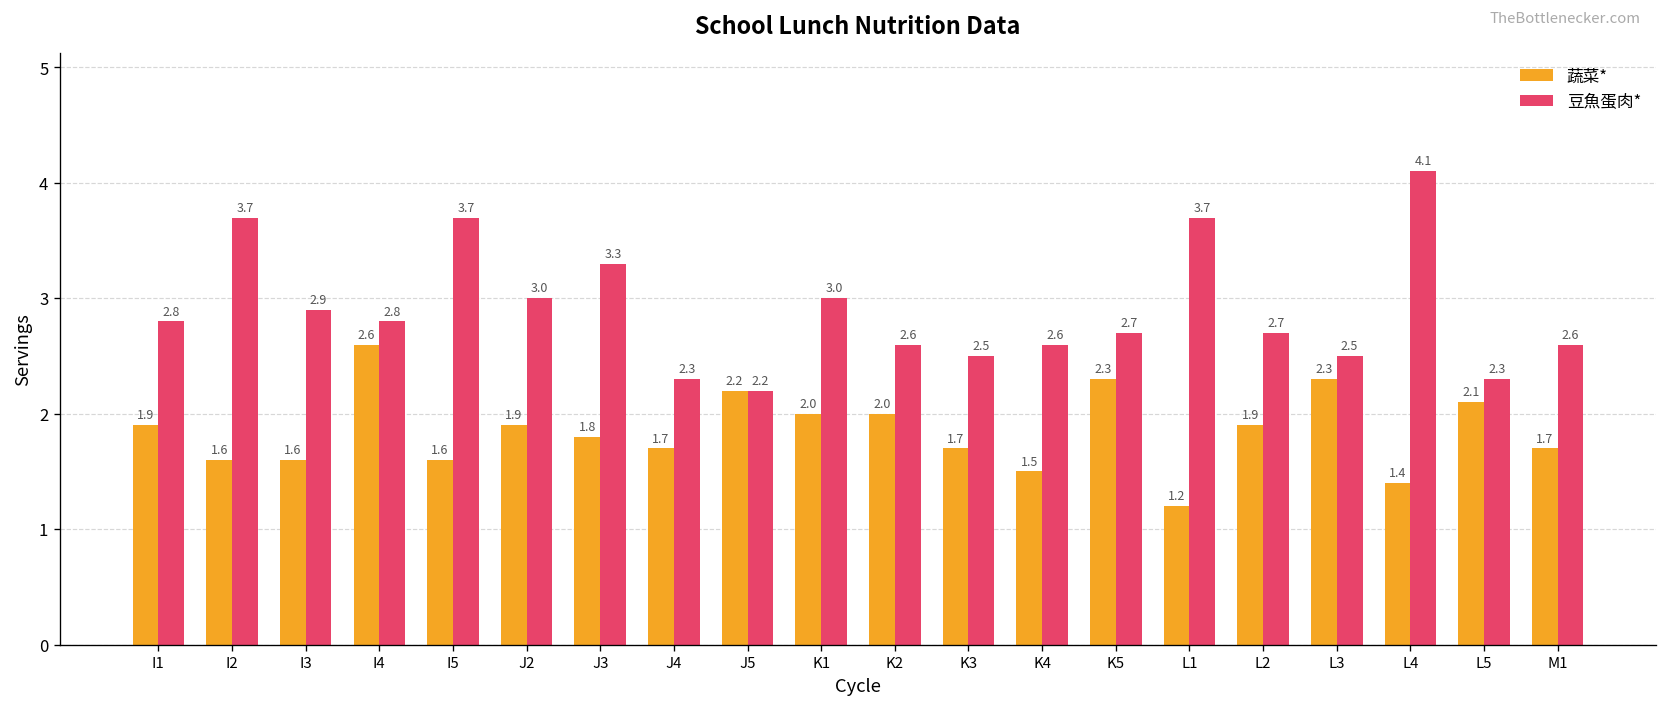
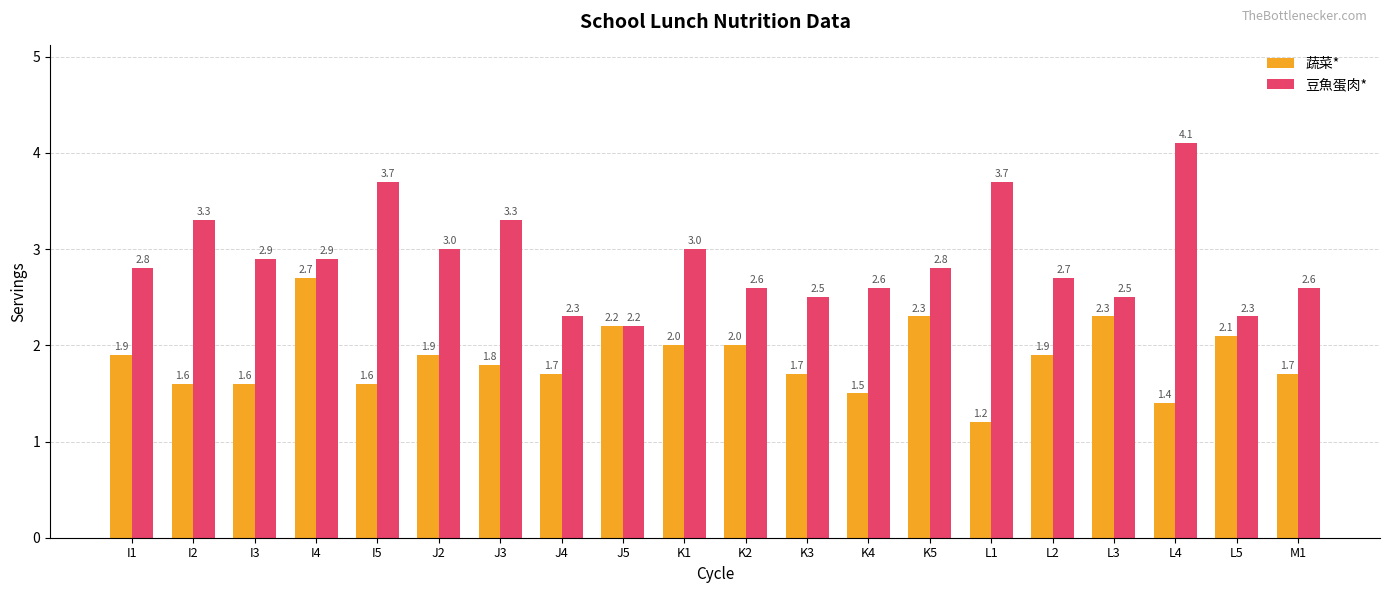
  {
    "蔬菜*": {
      "I1": 1.9,
      "I2": 1.6,
      "I3": 1.6,
-     "I4": 2.6,
+     "I4": 2.7,
      "I5": 1.6,
      "J2": 1.9,
      "J3": 1.8,
      "J4": 1.7,
      "J5": 2.2,
      "K1": 2.0,
      "K2": 2.0,
      "K3": 1.7,
      "K4": 1.5,
      "K5": 2.3,
      "L1": 1.2,
      "L2": 1.9,
      "L3": 2.3,
      "L4": 1.4,
      "L5": 2.1,
      "M1": 1.7
    },
    "豆魚蛋肉*": {
      "I1": 2.8,
-     "I2": 3.7,
+     "I2": 3.3,
      "I3": 2.9,
-     "I4": 2.8,
+     "I4": 2.9,
      "I5": 3.7,
      "J2": 3.0,
      "J3": 3.3,
      "J4": 2.3,
      "J5": 2.2,
      "K1": 3.0,
      "K2": 2.6,
      "K3": 2.5,
      "K4": 2.6,
-     "K5": 2.7,
+     "K5": 2.8,
      "L1": 3.7,
      "L2": 2.7,
      "L3": 2.5,
      "L4": 4.1,
      "L5": 2.3,
      "M1": 2.6
    }
  }
